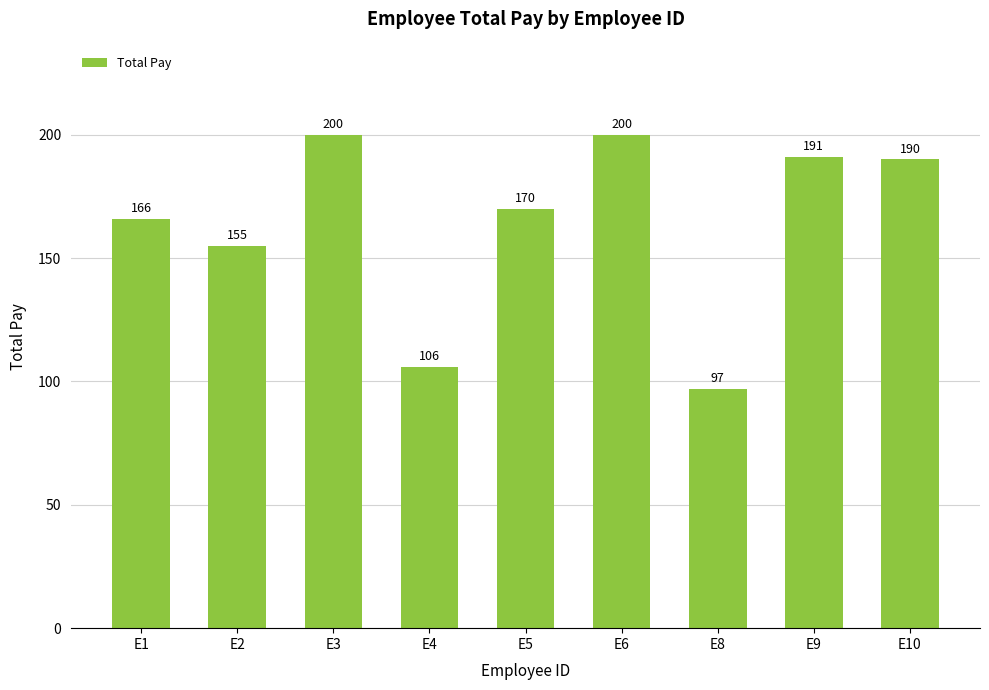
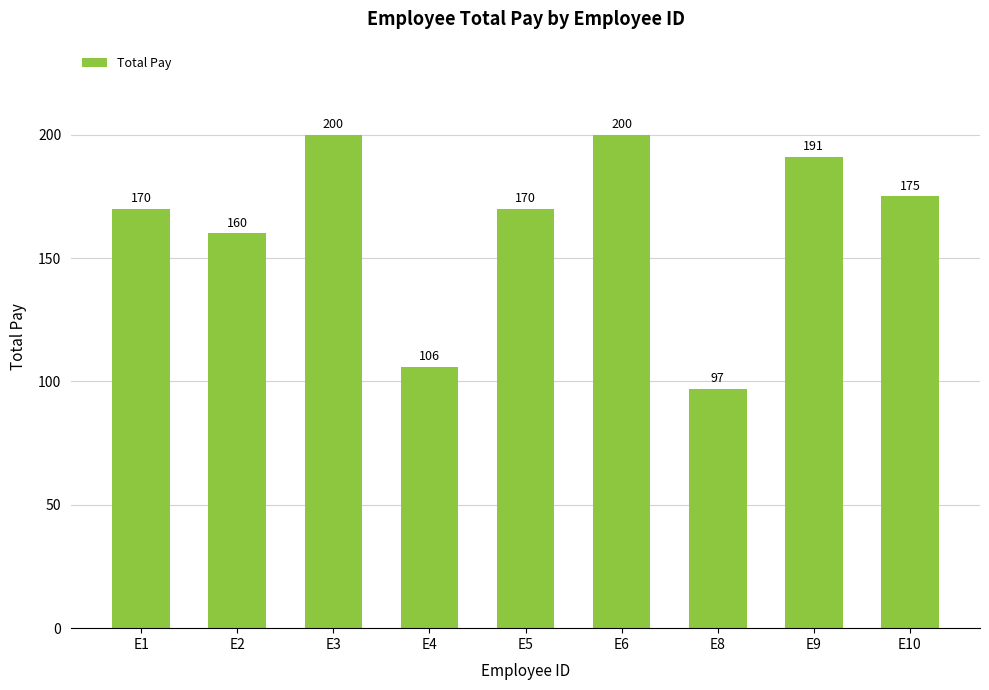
  {
-   "E1": 166,
-   "E2": 155,
+   "E1": 170,
+   "E2": 160,
    "E3": 200,
    "E4": 106,
    "E5": 170,
    "E6": 200,
    "E8": 97,
    "E9": 191,
-   "E10": 190
+   "E10": 175
  }
